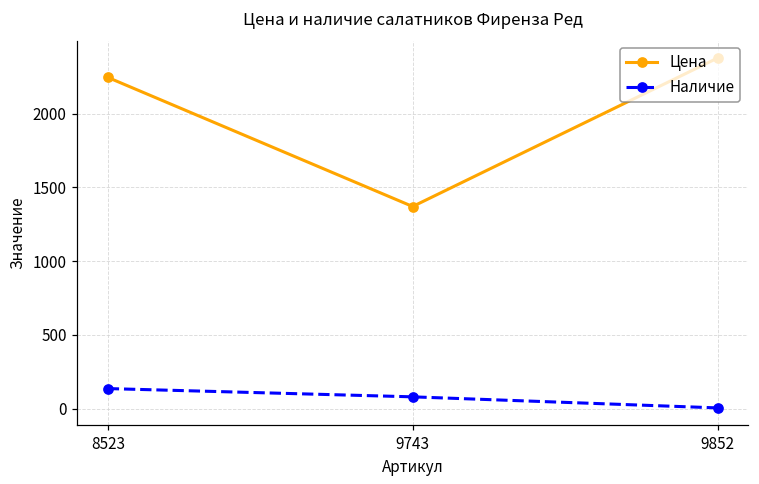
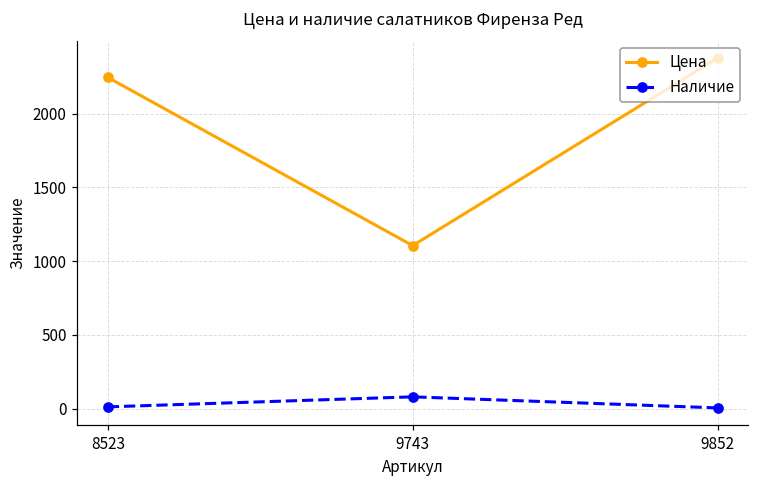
  {
    "Цена": {
      "8523": 2250,
-     "9743": 1370
+     "9743": 1110
    },
    "Наличие": {
-     "8523": 140,
+     "8523": 10,
      "9743": 80,
      "9852": 10
    }
  }
